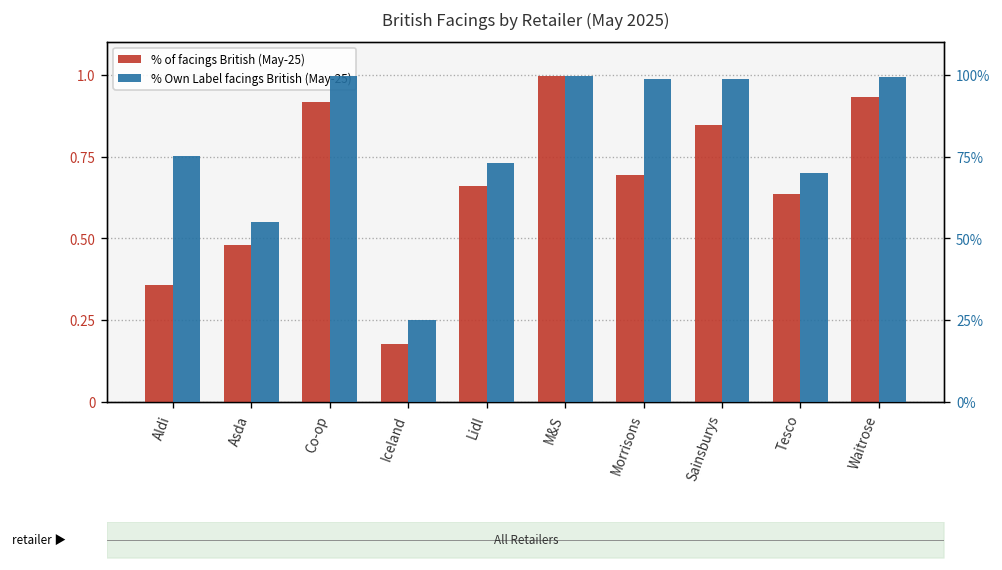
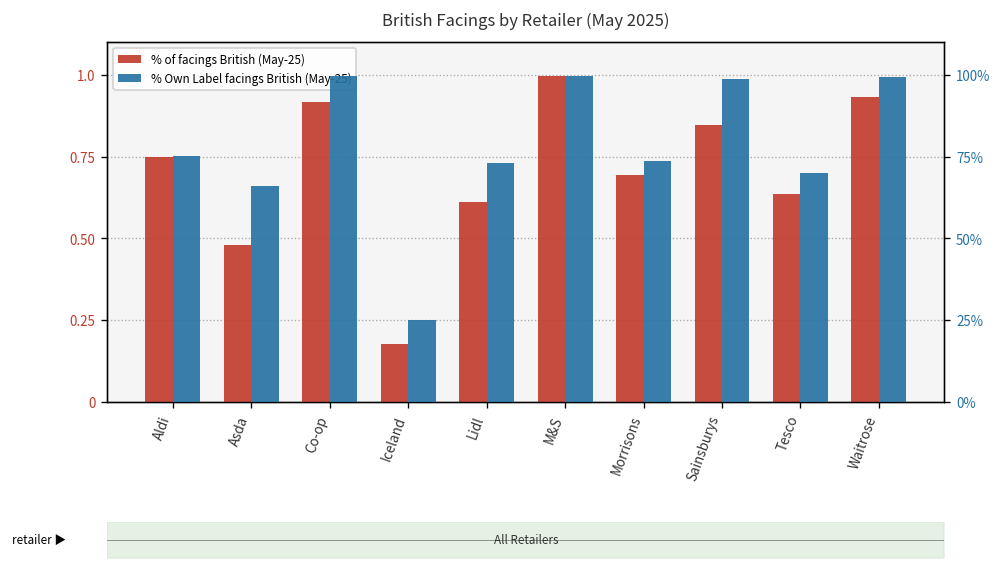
  {
    "% of facings British (May-25)": {
-     "Aldi": "0.36",
+     "Aldi": "0.75",
      "Asda": "0.48",
      "Co-op": "0.92",
      "Iceland": "0.18",
-     "Lidl": "0.66",
+     "Lidl": "0.61",
      "M&S": "1.00",
      "Morrisons": "0.69",
      "Sainsburys": "0.85",
      "Tesco": "0.64",
      "Waitrose": "0.93"
    },
    "% Own Label facings British (May-25)": {
      "Aldi": "75%",
-     "Asda": "55%",
+     "Asda": "66%",
      "Iceland": "25%",
      "Lidl": "73%",
      "M&S": "100%",
-     "Morrisons": "99%",
+     "Morrisons": "74%",
      "Sainsburys": "99%",
      "Tesco": "70%",
      "Waitrose": "99%"
    }
  }
